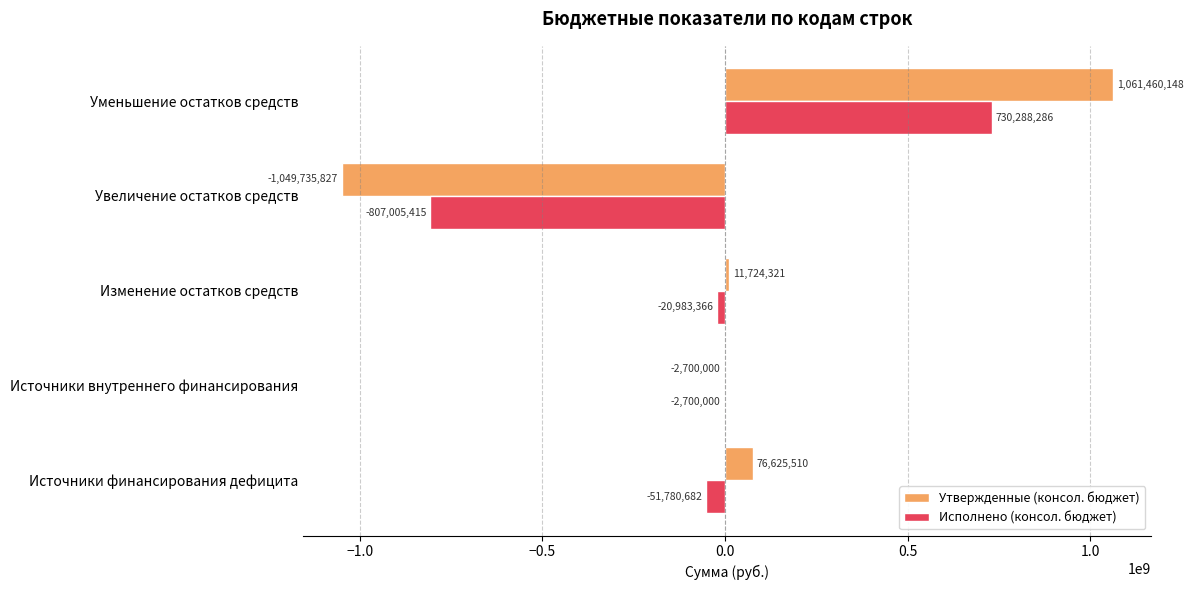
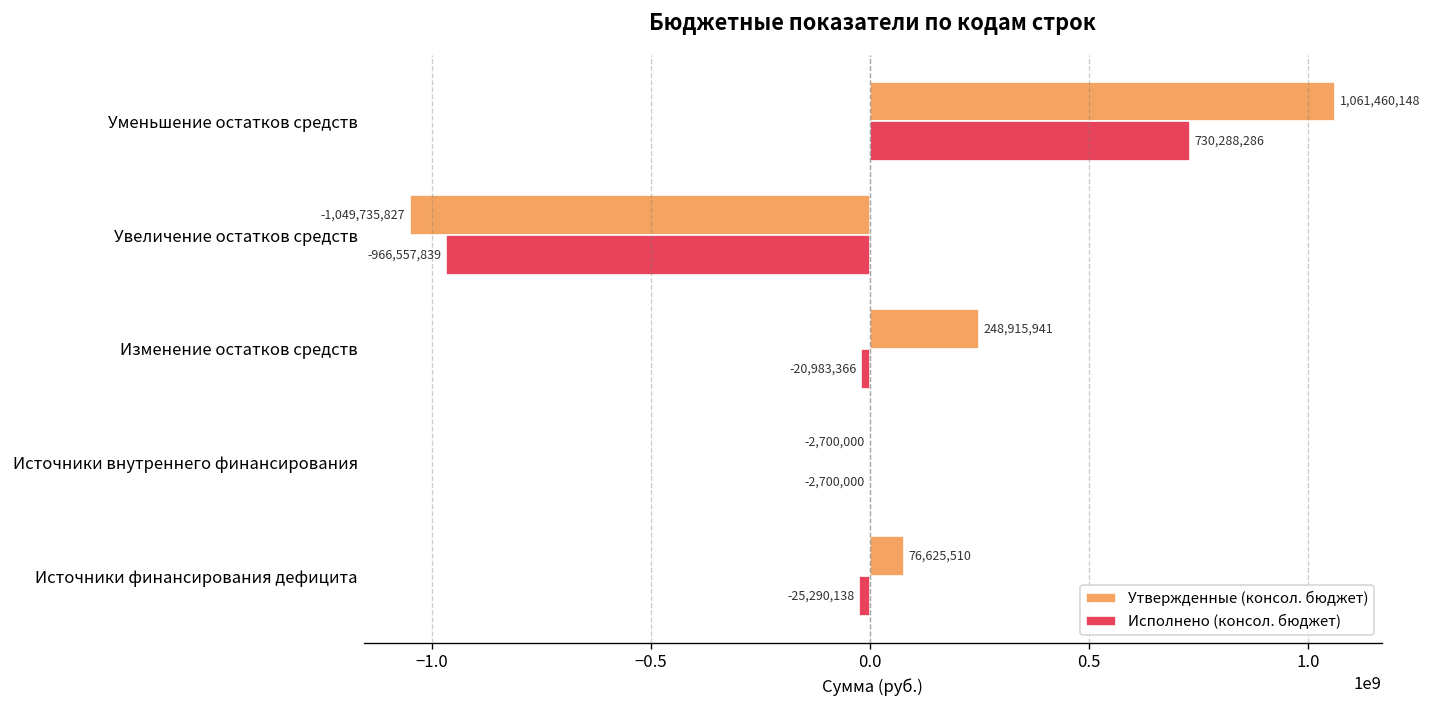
  {
    "Утвержденные (консол. бюджет)": {
      "Уменьшение остатков средств": "1,061,460,148",
      "Увеличение остатков средств": "-1,049,735,827",
-     "Изменение остатков средств": "11,724,321",
+     "Изменение остатков средств": "248,915,941",
      "Источники внутреннего финансирования": "-2,700,000",
      "Источники финансирования дефицита": "76,625,510"
    },
    "Исполнено (консол. бюджет)": {
      "Уменьшение остатков средств": "730,288,286",
-     "Увеличение остатков средств": "-807,005,415",
+     "Увеличение остатков средств": "-966,557,839",
      "Изменение остатков средств": "-20,983,366",
      "Источники внутреннего финансирования": "-2,700,000",
-     "Источники финансирования дефицита": "-51,780,682"
+     "Источники финансирования дефицита": "-25,290,138"
    }
  }
